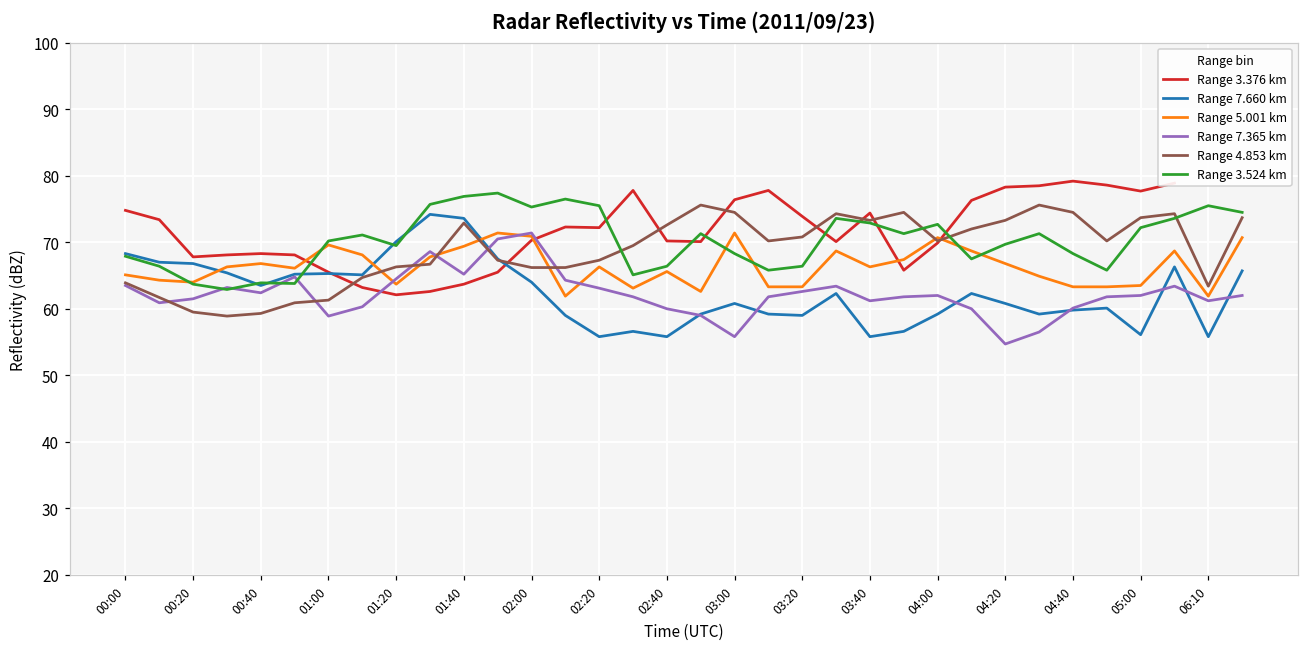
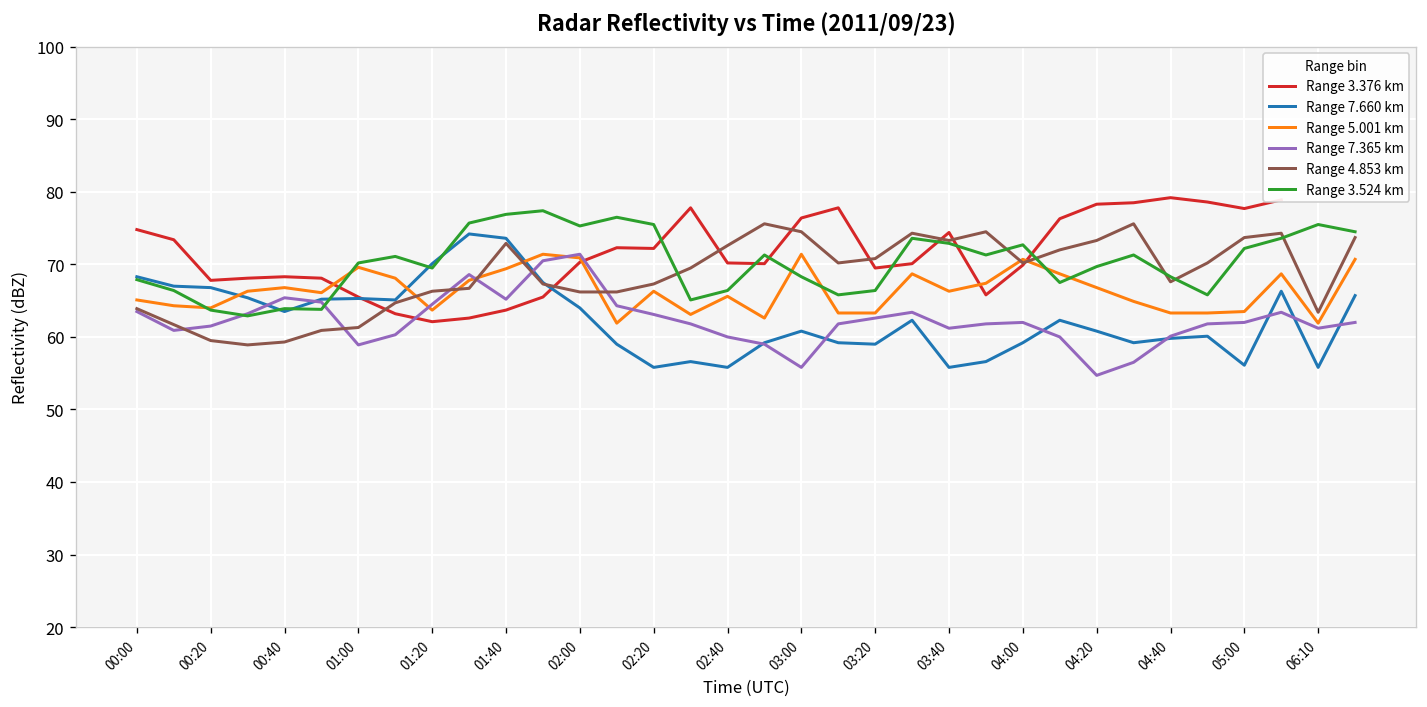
  {
    "Range 3.376 km": {
      "00:00": 75,
      "00:20": 68,
      "00:40": 68,
      "01:20": 62,
      "01:40": 64,
      "02:00": 70,
      "02:20": 72,
      "02:40": 70,
      "03:00": 76,
-     "03:20": 74,
+     "03:20": 70,
      "03:40": 74,
      "04:20": 78,
      "04:40": 79,
      "05:00": 78
    },
    "Range 7.660 km": {
      "00:20": 67,
      "01:20": 70,
      "01:40": 74,
      "02:00": 64,
      "02:20": 56,
      "02:40": 56,
      "03:00": 61,
      "03:20": 59,
      "03:40": 56,
      "04:00": 59,
      "04:20": 61,
      "05:00": 56,
      "06:10": 56
    },
    "Range 5.001 km": {
      "00:00": 65,
      "00:40": 67,
      "01:00": 70,
      "01:20": 64,
      "01:40": 69,
      "02:00": 71,
      "02:20": 66,
      "02:40": 66,
      "03:00": 71,
      "03:20": 63,
      "03:40": 66,
      "04:00": 71,
      "04:20": 67,
      "04:40": 63,
      "05:00": 64,
      "06:10": 62
    },
    "Range 7.365 km": {
      "00:20": 62,
-     "00:40": 62,
+     "00:40": 65,
      "01:00": 59,
      "01:20": 65,
      "01:40": 65,
      "02:00": 71,
      "02:20": 63,
      "02:40": 60,
      "03:00": 56,
      "03:20": 63,
      "03:40": 61,
      "04:00": 62,
      "04:20": 55,
      "05:00": 62,
      "06:10": 61
    },
    "Range 4.853 km": {
      "00:20": 60,
      "00:40": 59,
      "01:00": 61,
      "01:20": 66,
      "01:40": 73,
      "02:00": 66,
      "02:20": 67,
      "02:40": 73,
      "03:00": 75,
      "03:20": 71,
      "04:20": 73,
-     "04:40": 75,
+     "04:40": 68,
      "05:00": 74,
      "06:10": 63
    },
    "Range 3.524 km": {
      "01:00": 70,
      "01:20": 70,
      "01:40": 77,
      "02:00": 75,
      "02:20": 76,
      "02:40": 66,
      "03:00": 68,
      "03:20": 66,
      "04:00": 73,
      "04:20": 70,
      "04:40": 68,
      "05:00": 72,
      "06:10": 76
    }
  }
